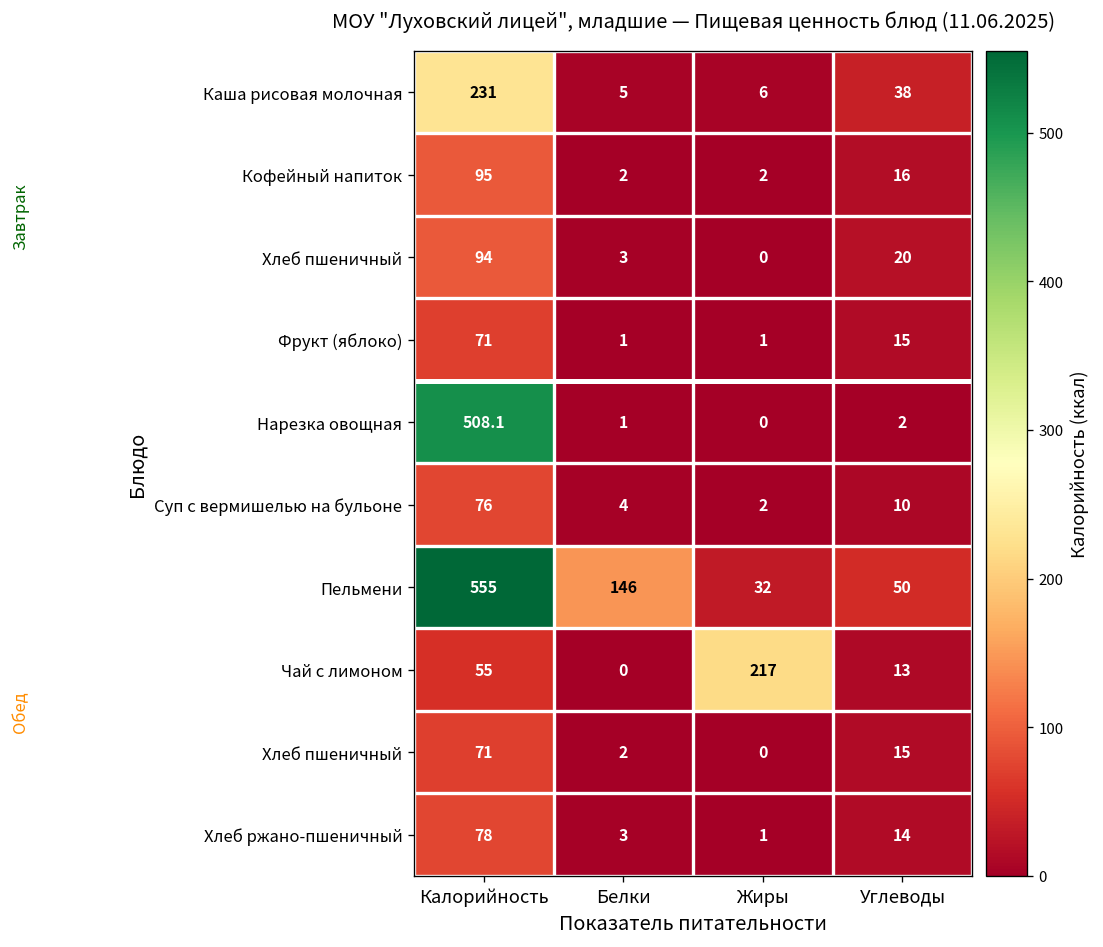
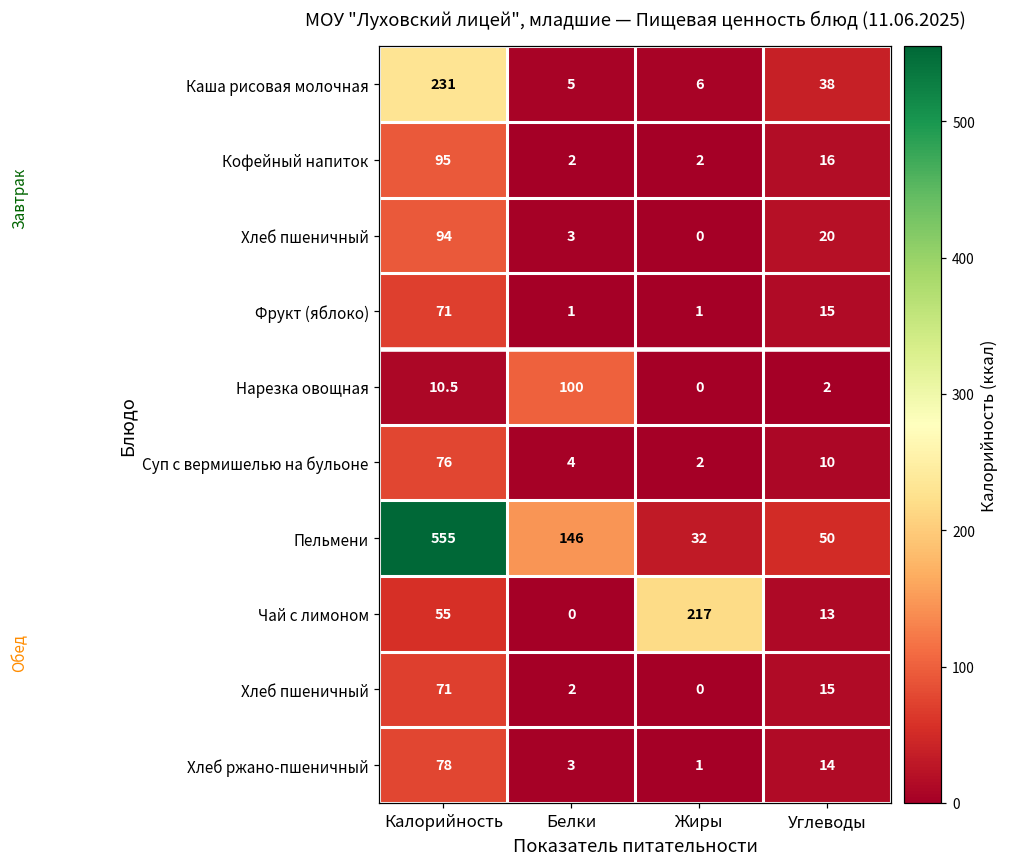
  {
    "Каша рисовая молочная": {
      "Калорийность": 231,
      "Белки": 5,
      "Жиры": 6,
      "Углеводы": 38
    },
    "Кофейный напиток": {
      "Калорийность": 95,
      "Белки": 2,
      "Жиры": 2,
      "Углеводы": 16
    },
    "Фрукт (яблоко)": {
      "Калорийность": 71,
      "Белки": 1,
      "Жиры": 1,
      "Углеводы": 15
    },
    "Нарезка овощная": {
-     "Калорийность": 508.1,
-     "Белки": 1,
+     "Калорийность": 10.5,
+     "Белки": 100,
      "Жиры": 0,
      "Углеводы": 2
    },
    "Суп с вермишелью на бульоне": {
      "Калорийность": 76,
      "Белки": 4,
      "Жиры": 2,
      "Углеводы": 10
    },
    "Пельмени": {
      "Калорийность": 555,
      "Белки": 146,
      "Жиры": 32,
      "Углеводы": 50
    },
    "Чай с лимоном": {
      "Калорийность": 55,
      "Белки": 0,
      "Жиры": 217,
      "Углеводы": 13
    },
    "Хлеб ржано-пшеничный": {
      "Калорийность": 78,
      "Белки": 3,
      "Жиры": 1,
      "Углеводы": 14
    }
  }
